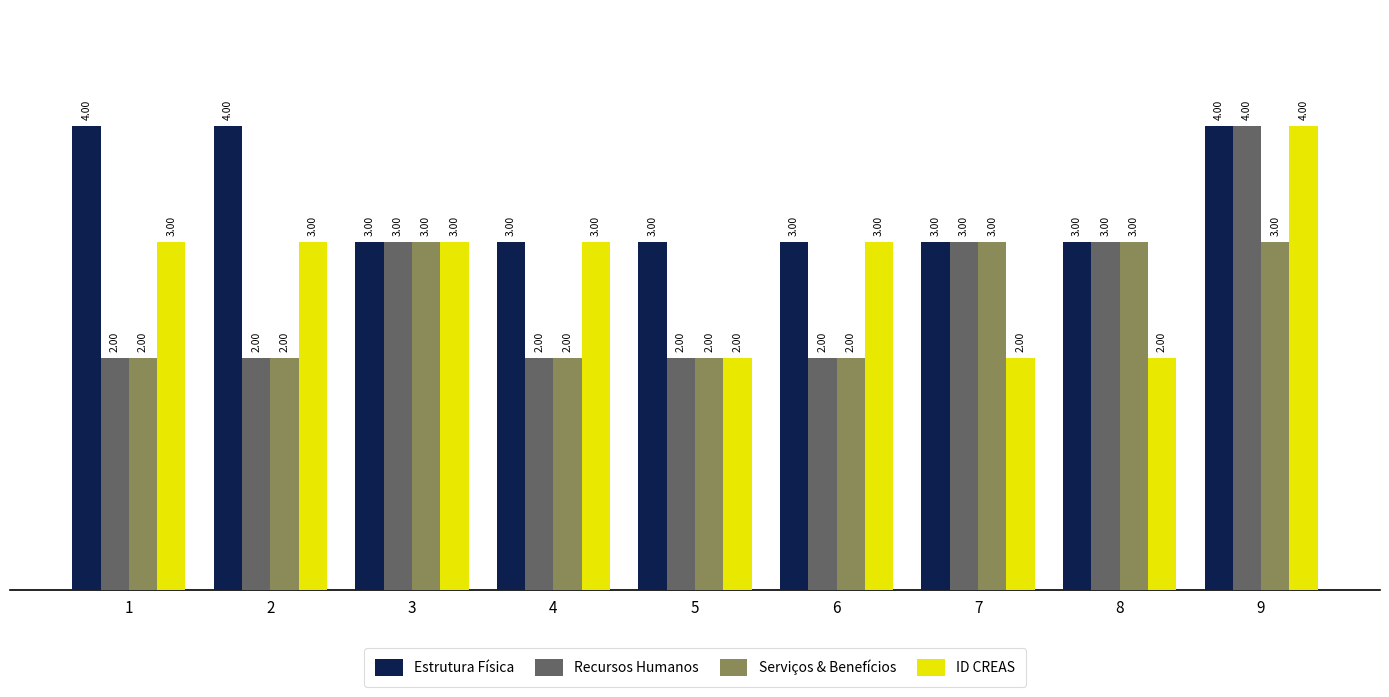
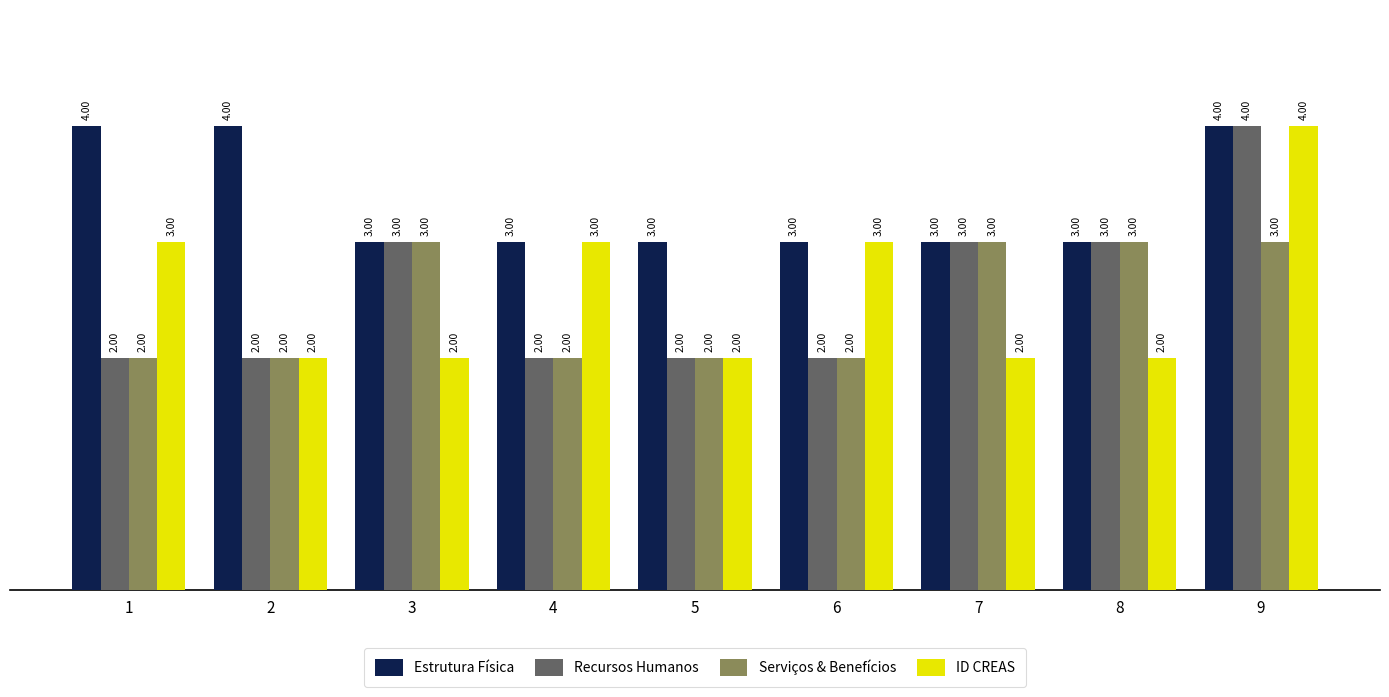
  {
    "Estrutura Física": {
      "1": 4.00,
      "2": 4.00,
      "3": 3.00,
      "4": 3.00,
      "5": 3.00,
      "6": 3.00,
      "7": 3.00,
      "8": 3.00,
      "9": 4.00
    },
    "ID CREAS": {
      "1": 3.00,
-     "2": 3.00,
-     "3": 3.00,
+     "2": 2.00,
+     "3": 2.00,
      "4": 3.00,
      "5": 2.00,
      "6": 3.00,
      "7": 2.00,
      "8": 2.00,
      "9": 4.00
    }
  }
